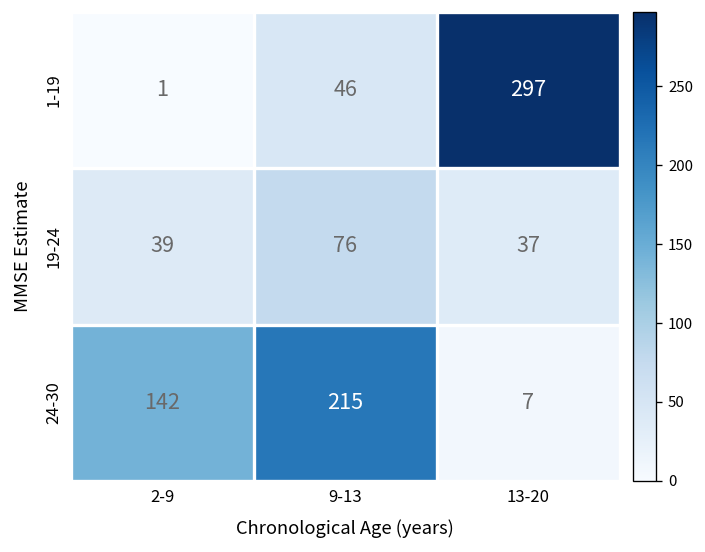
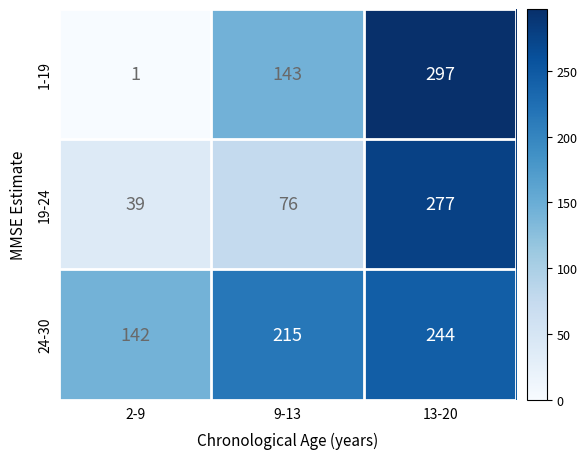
  {
    "1-19": {
      "2-9": 1,
-     "9-13": 46,
+     "9-13": 143,
      "13-20": 297
    },
    "19-24": {
      "2-9": 39,
      "9-13": 76,
-     "13-20": 37
+     "13-20": 277
    },
    "24-30": {
      "2-9": 142,
      "9-13": 215,
-     "13-20": 7
+     "13-20": 244
    }
  }
